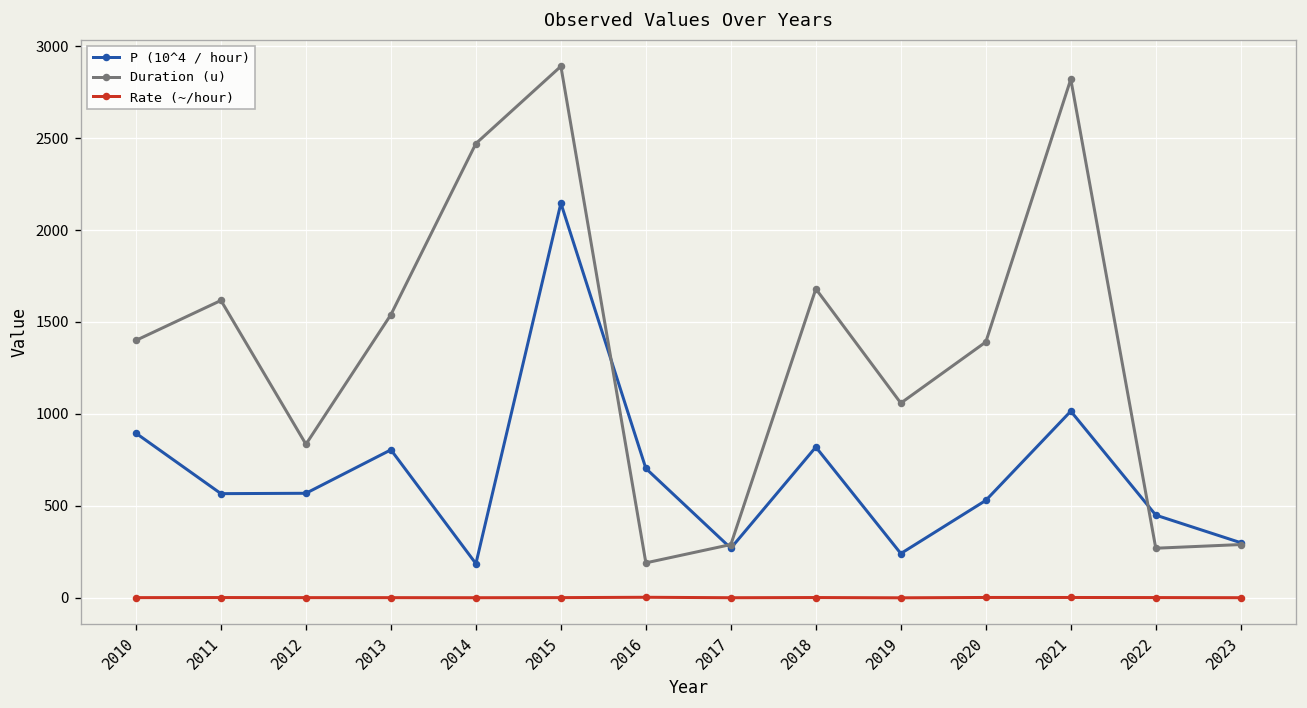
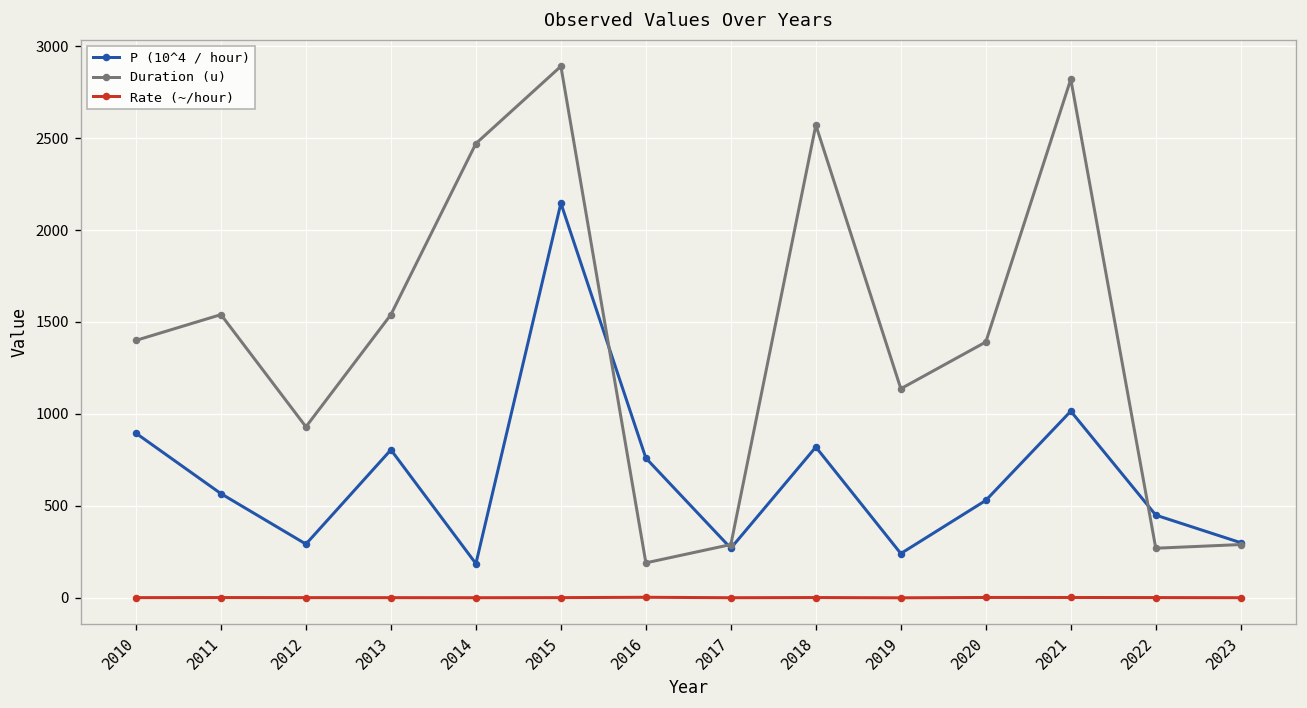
  {
    "P (10^4 / hour)": {
      "2010": 900,
      "2011": 570,
-     "2012": 570,
+     "2012": 290,
      "2013": 810,
      "2014": 190,
      "2015": 2150,
-     "2016": 700,
+     "2016": 760,
      "2017": 270,
      "2018": 820,
      "2019": 240,
      "2020": 530,
      "2021": 1020,
      "2022": 450
    },
    "Duration (u)": {
      "2010": 1400,
-     "2011": 1620,
-     "2012": 840,
+     "2011": 1540,
+     "2012": 930,
      "2013": 1540,
      "2014": 2470,
      "2015": 2890,
      "2016": 190,
      "2017": 290,
-     "2018": 1680,
-     "2019": 1060,
+     "2018": 2570,
+     "2019": 1140,
      "2020": 1390,
      "2021": 2820,
      "2022": 270
    },
    "Rate (~/hour)": {
      "2010": 0,
      "2011": 0,
      "2012": 0,
      "2013": 0,
      "2014": 0,
      "2015": 0,
      "2016": 0,
      "2017": 0,
      "2018": 0,
      "2019": 0,
      "2020": 0,
      "2021": 0,
      "2022": 0,
      "2023": 0
    }
  }
